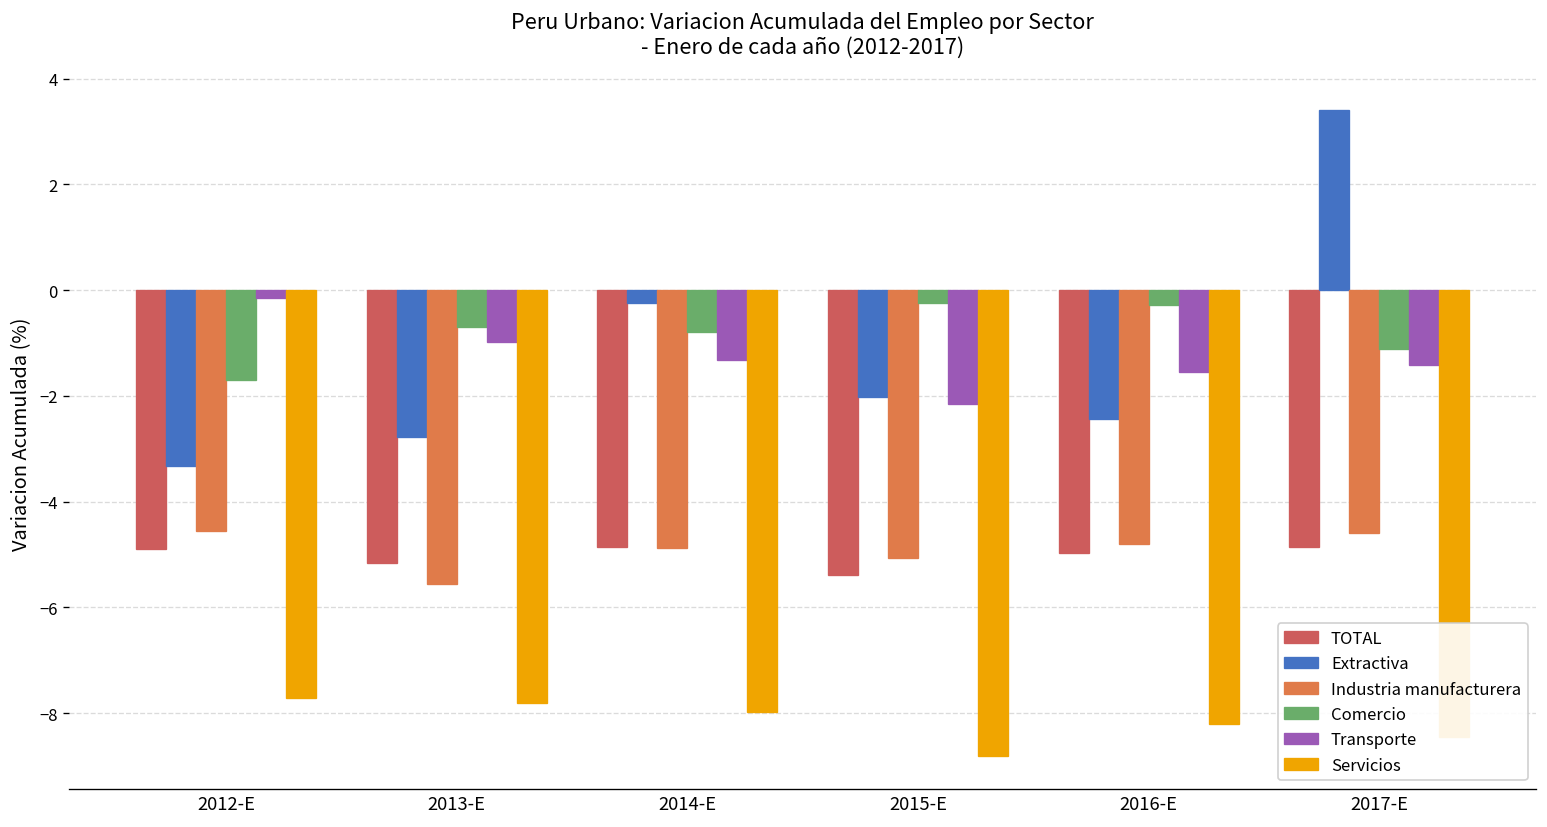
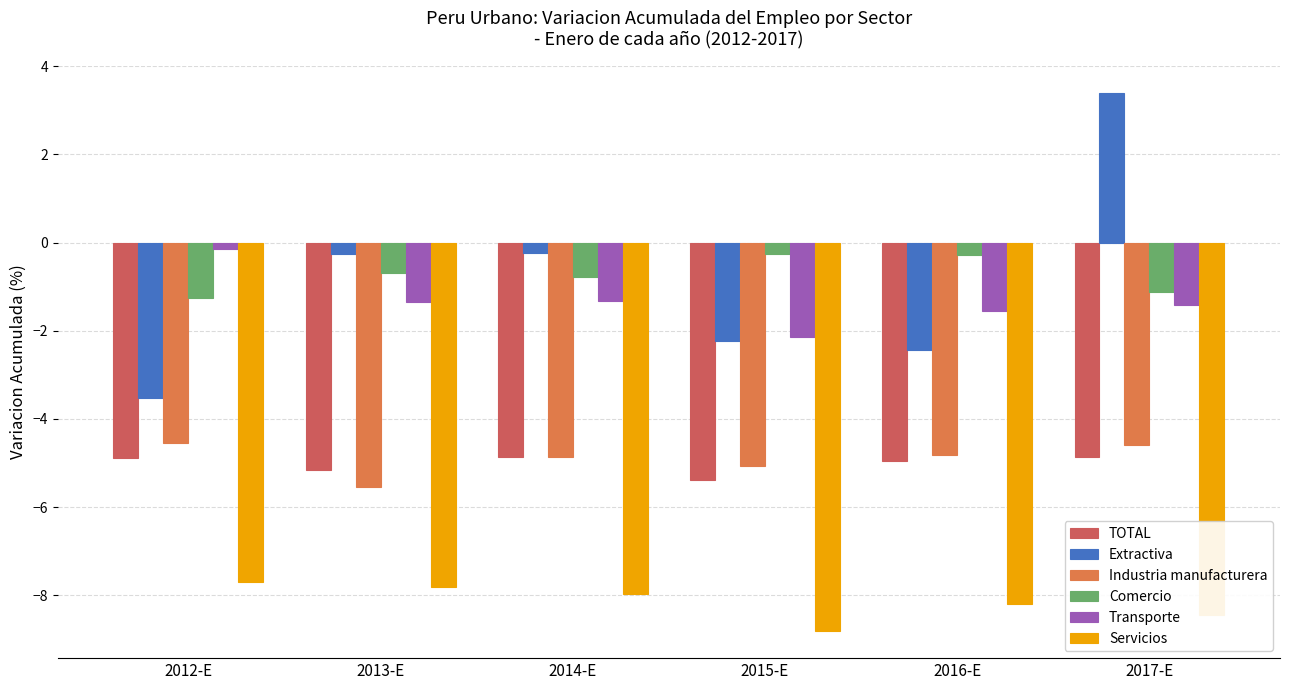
  {
    "Extractiva": {
-     "2012-E": -3.3,
-     "2013-E": -2.8,
+     "2012-E": -3.5,
+     "2013-E": -0.3,
      "2014-E": -0.2,
-     "2015-E": -2.0,
+     "2015-E": -2.2,
      "2016-E": -2.4,
      "2017-E": 3.4
    },
    "Comercio": {
-     "2012-E": -1.7,
+     "2012-E": -1.3,
      "2013-E": -0.7,
      "2014-E": -0.8,
      "2015-E": -0.2,
      "2016-E": -0.3,
      "2017-E": -1.1
    },
    "Transporte": {
      "2012-E": -0.1,
-     "2013-E": -1.0,
+     "2013-E": -1.4,
      "2014-E": -1.3,
      "2015-E": -2.1,
      "2016-E": -1.6,
      "2017-E": -1.4
    },
    "Servicios": {
      "2012-E": -7.7,
      "2013-E": -7.8,
      "2014-E": -8.0,
      "2015-E": -8.8,
      "2016-E": -8.2
    }
  }
